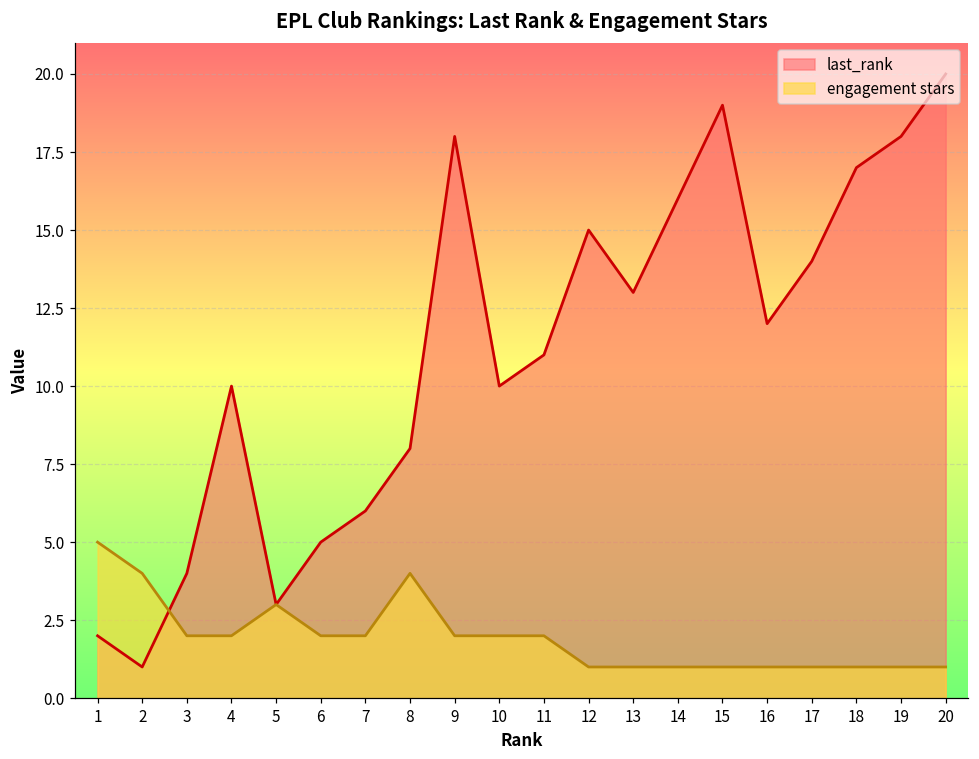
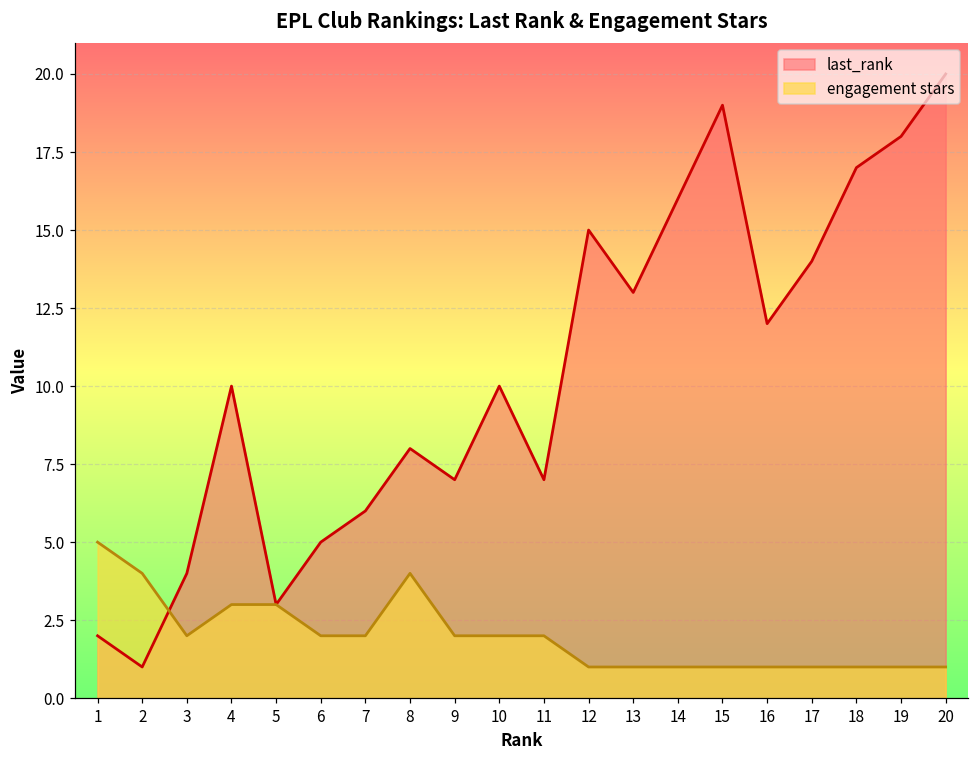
  {
    "last_rank": {
      "1": 2,
      "2": 1,
      "3": 4,
      "4": 10,
      "6": 5,
      "7": 6,
      "8": 8,
-     "9": 18,
+     "9": 7,
      "10": 10,
-     "11": 11,
+     "11": 7,
      "12": 15,
      "13": 13,
      "14": 16,
      "15": 19,
      "16": 12,
      "17": 14,
      "18": 17,
      "19": 18
    },
    "engagement stars": {
      "1": 5,
      "2": 4,
      "3": 2,
-     "4": 2,
+     "4": 3,
      "6": 2,
      "7": 2,
      "8": 4,
      "9": 2,
      "10": 2,
      "11": 2,
      "12": 1,
      "13": 1,
      "14": 1,
      "15": 1,
      "16": 1,
      "17": 1,
      "18": 1,
      "19": 1,
      "20": 1
    }
  }
